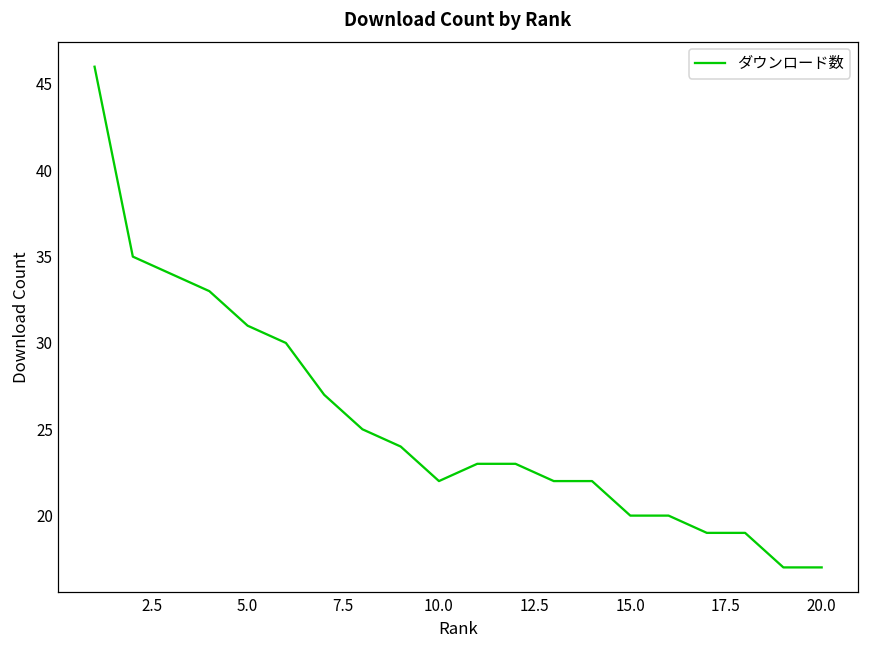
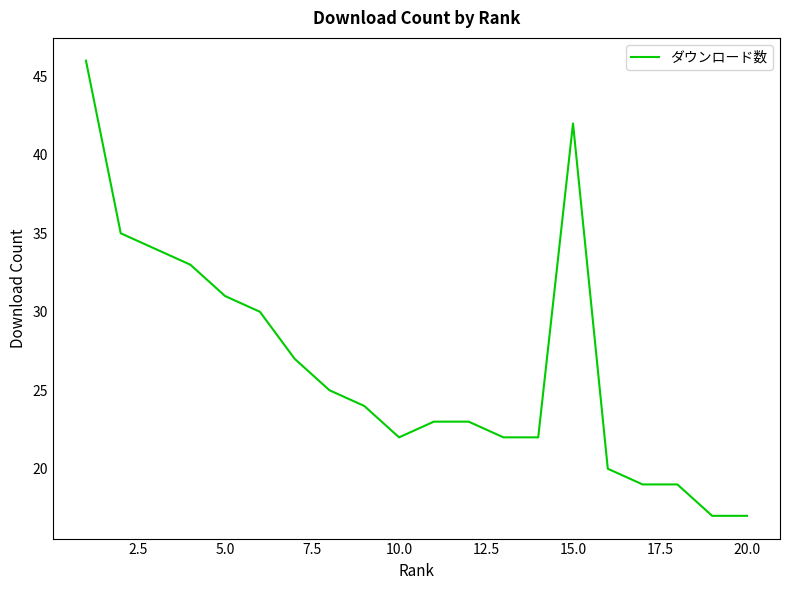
  {
    "5.0": 31,
    "10.0": 22,
-   "15.0": 20,
+   "15.0": 42,
    "20.0": 17
  }
